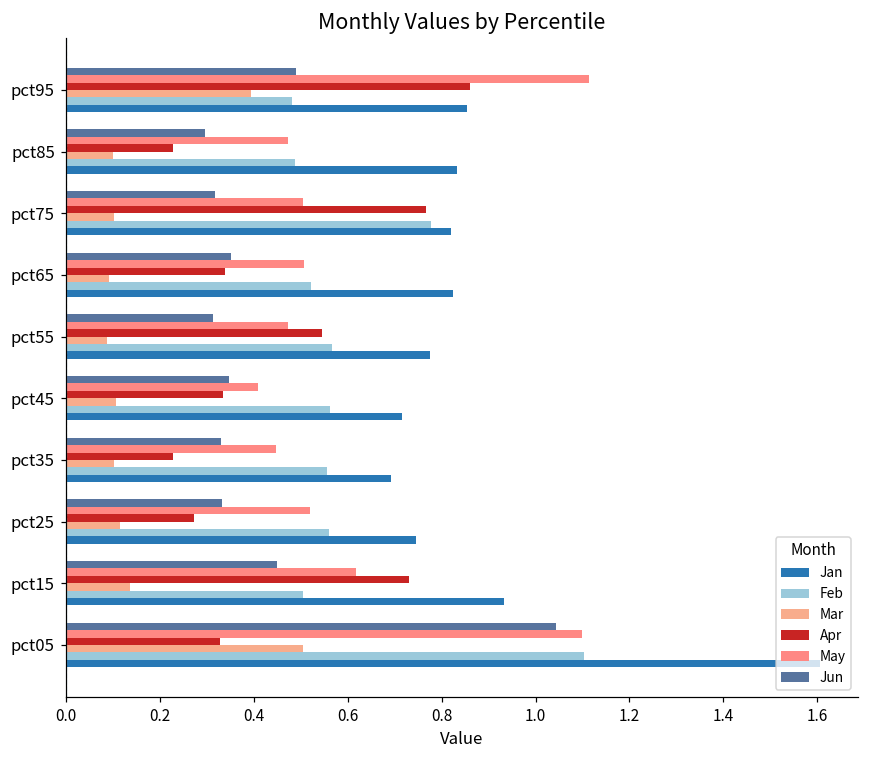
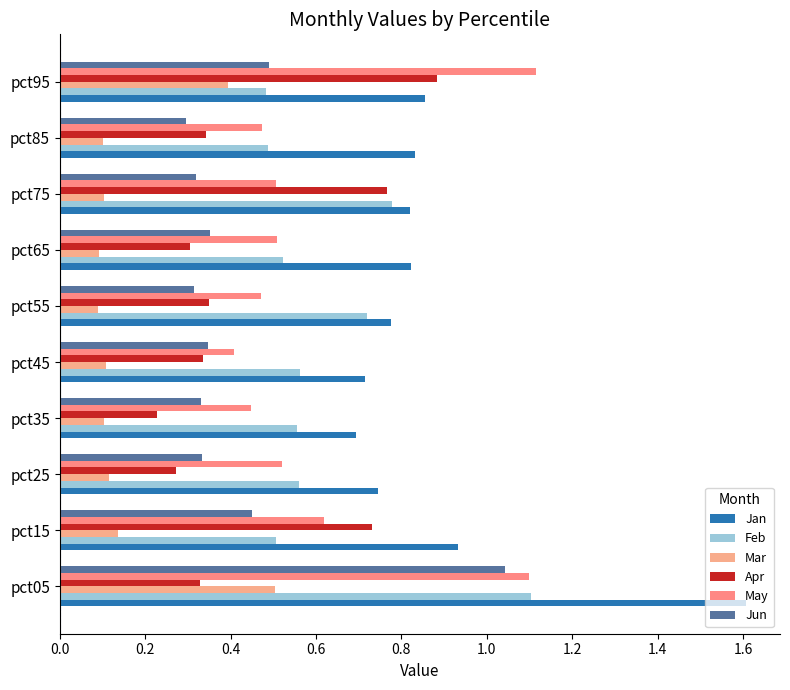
  {
    "Feb": {
      "pct95": 0.48,
      "pct85": 0.49,
      "pct75": 0.78,
      "pct65": 0.52,
-     "pct55": 0.57,
+     "pct55": 0.72,
      "pct45": 0.56,
      "pct35": 0.56,
      "pct25": 0.56,
      "pct15": 0.51,
      "pct05": 1.10
    },
    "Apr": {
-     "pct95": 0.86,
-     "pct85": 0.23,
+     "pct95": 0.88,
+     "pct85": 0.34,
      "pct75": 0.77,
-     "pct65": 0.34,
-     "pct55": 0.55,
+     "pct65": 0.30,
+     "pct55": 0.35,
      "pct45": 0.33,
      "pct35": 0.23,
      "pct25": 0.27,
      "pct15": 0.73,
      "pct05": 0.33
    }
  }
